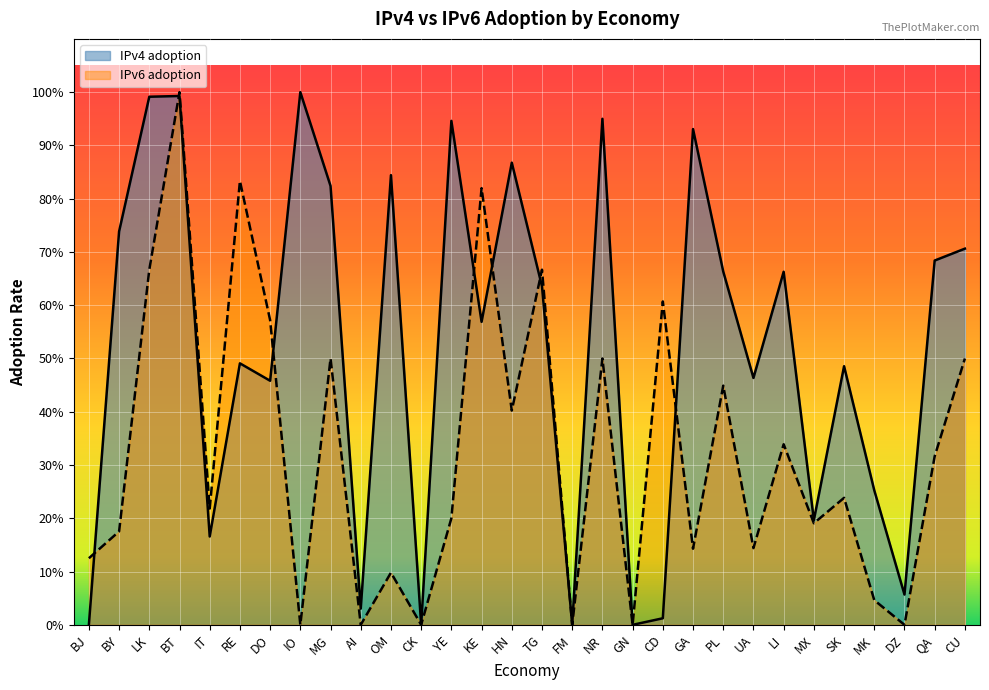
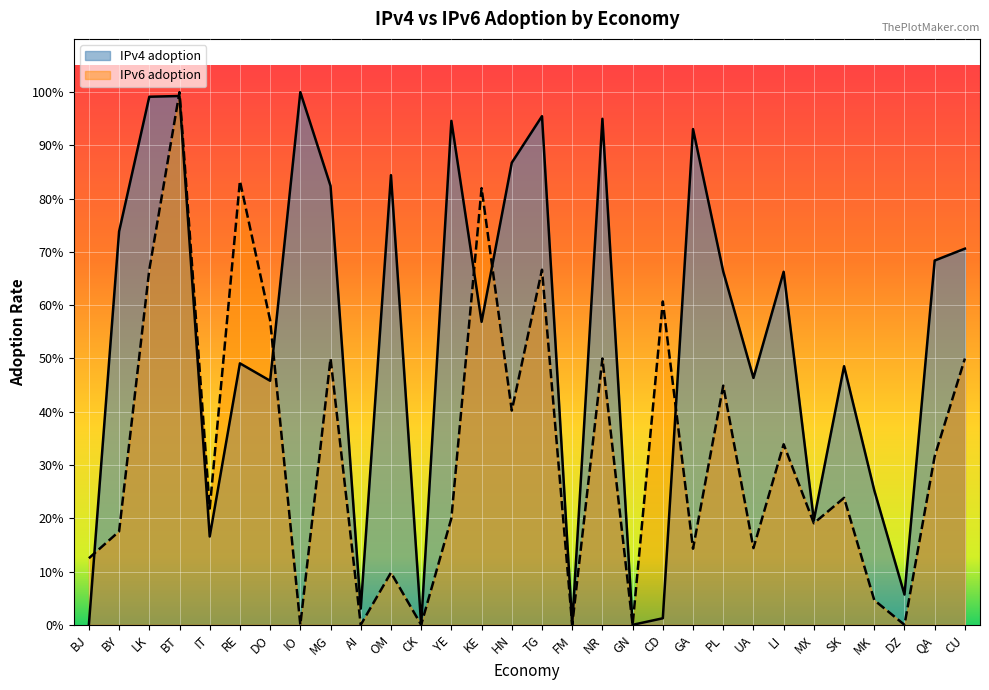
  {
    "IPv4 adoption": {
      "BJ": "0%",
      "BY": "74%",
      "LK": "99%",
      "BT": "99%",
      "IT": "17%",
      "RE": "49%",
      "DO": "46%",
      "IO": "100%",
      "MG": "82%",
      "AI": "3%",
      "OM": "84%",
      "YE": "95%",
      "KE": "57%",
      "HN": "87%",
-     "TG": "64%",
+     "TG": "95%",
      "NR": "95%",
      "CD": "1%",
      "GA": "93%",
      "PL": "66%",
      "UA": "46%",
      "LI": "66%",
      "MX": "20%",
      "SK": "49%",
      "MK": "25%",
      "DZ": "6%",
      "QA": "68%",
      "CU": "71%"
    },
    "IPv6 adoption": {
      "BJ": "13%",
      "BY": "18%",
      "LK": "67%",
      "BT": "100%",
      "IT": "22%",
      "RE": "83%",
      "DO": "57%",
      "IO": "0%",
      "MG": "50%",
      "AI": "0%",
      "OM": "10%",
      "YE": "20%",
      "KE": "82%",
      "HN": "40%",
      "TG": "67%",
      "NR": "50%",
      "CD": "61%",
      "GA": "14%",
      "PL": "45%",
      "UA": "14%",
      "LI": "34%",
      "MX": "19%",
      "SK": "24%",
      "MK": "5%",
      "DZ": "0%",
      "QA": "32%",
      "CU": "50%"
    }
  }
